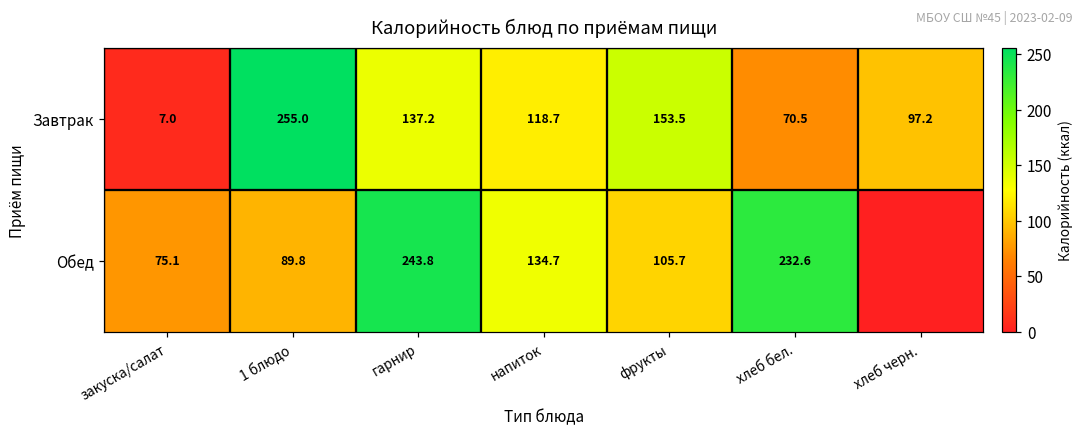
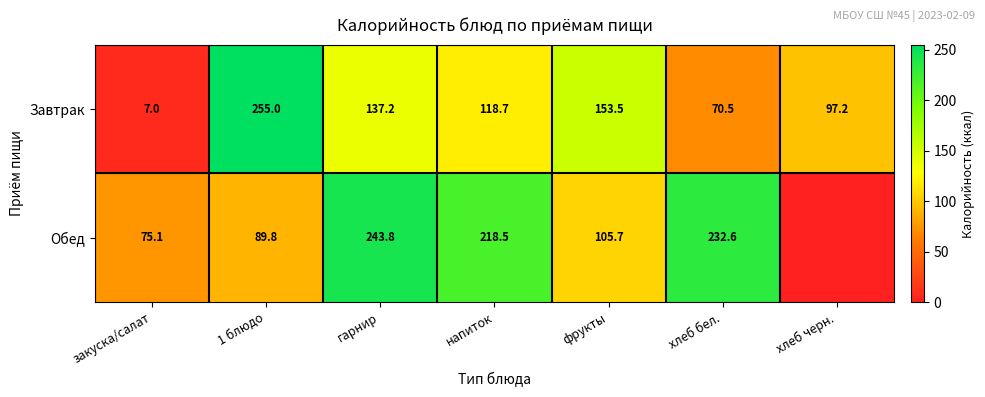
  {
    "Завтрак": {
      "закуска/салат": 7.0,
      "1 блюдо": 255.0,
      "гарнир": 137.2,
      "напиток": 118.7,
      "фрукты": 153.5,
      "хлеб бел.": 70.5,
      "хлеб черн.": 97.2
    },
    "Обед": {
      "закуска/салат": 75.1,
      "1 блюдо": 89.8,
      "гарнир": 243.8,
-     "напиток": 134.7,
+     "напиток": 218.5,
      "фрукты": 105.7,
      "хлеб бел.": 232.6
    }
  }
